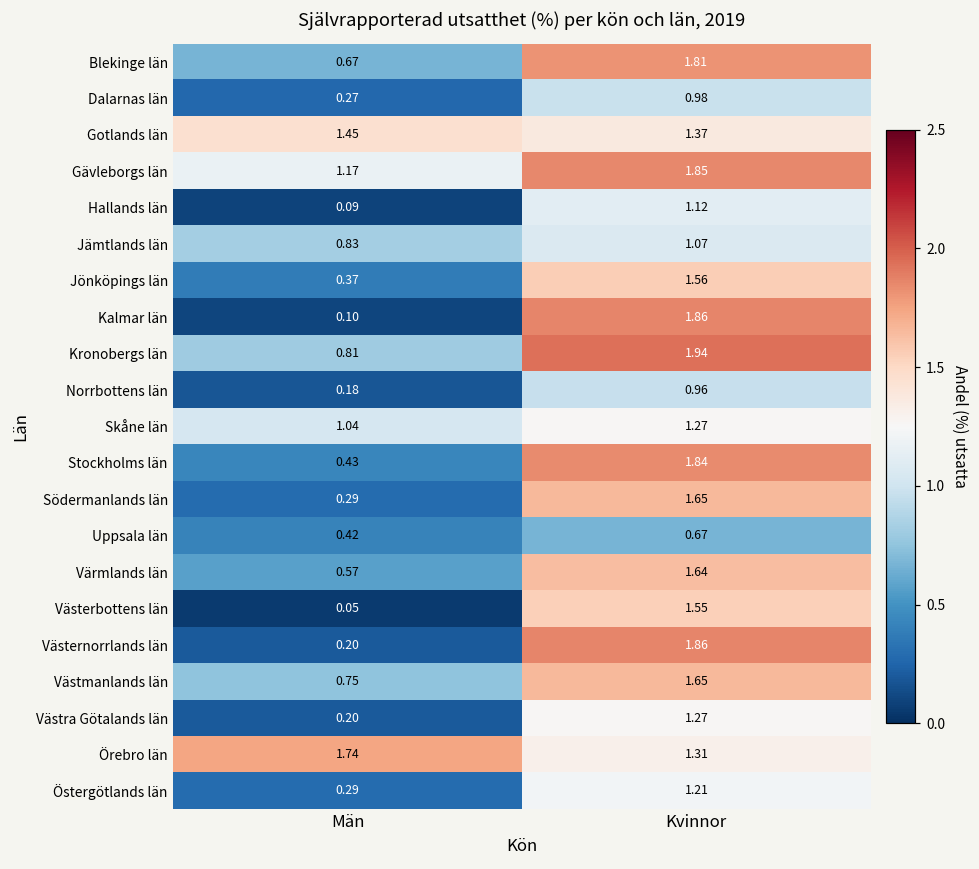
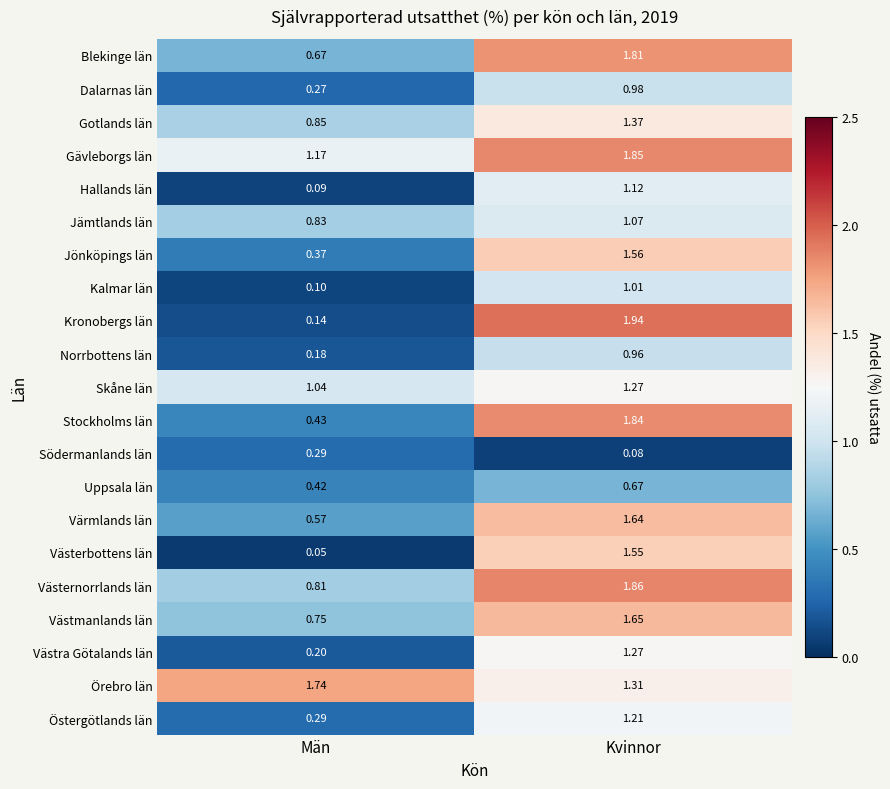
  {
    "Blekinge län": {
      "Män": 0.67,
      "Kvinnor": 1.81
    },
    "Dalarnas län": {
      "Män": 0.27,
      "Kvinnor": 0.98
    },
    "Gotlands län": {
-     "Män": 1.45,
+     "Män": 0.85,
      "Kvinnor": 1.37
    },
    "Gävleborgs län": {
      "Män": 1.17,
      "Kvinnor": 1.85
    },
    "Hallands län": {
      "Män": 0.09,
      "Kvinnor": 1.12
    },
    "Jämtlands län": {
      "Män": 0.83,
      "Kvinnor": 1.07
    },
    "Jönköpings län": {
      "Män": 0.37,
      "Kvinnor": 1.56
    },
    "Kalmar län": {
      "Män": 0.10,
-     "Kvinnor": 1.86
+     "Kvinnor": 1.01
    },
    "Kronobergs län": {
-     "Män": 0.81,
+     "Män": 0.14,
      "Kvinnor": 1.94
    },
    "Norrbottens län": {
      "Män": 0.18,
      "Kvinnor": 0.96
    },
    "Skåne län": {
      "Män": 1.04,
      "Kvinnor": 1.27
    },
    "Stockholms län": {
      "Män": 0.43,
      "Kvinnor": 1.84
    },
    "Södermanlands län": {
      "Män": 0.29,
-     "Kvinnor": 1.65
+     "Kvinnor": 0.08
    },
    "Uppsala län": {
      "Män": 0.42,
      "Kvinnor": 0.67
    },
    "Värmlands län": {
      "Män": 0.57,
      "Kvinnor": 1.64
    },
    "Västerbottens län": {
      "Män": 0.05,
      "Kvinnor": 1.55
    },
    "Västernorrlands län": {
-     "Män": 0.20,
+     "Män": 0.81,
      "Kvinnor": 1.86
    },
    "Västmanlands län": {
      "Män": 0.75,
      "Kvinnor": 1.65
    },
    "Västra Götalands län": {
      "Män": 0.20,
      "Kvinnor": 1.27
    },
    "Örebro län": {
      "Män": 1.74,
      "Kvinnor": 1.31
    },
    "Östergötlands län": {
      "Män": 0.29,
      "Kvinnor": 1.21
    }
  }
